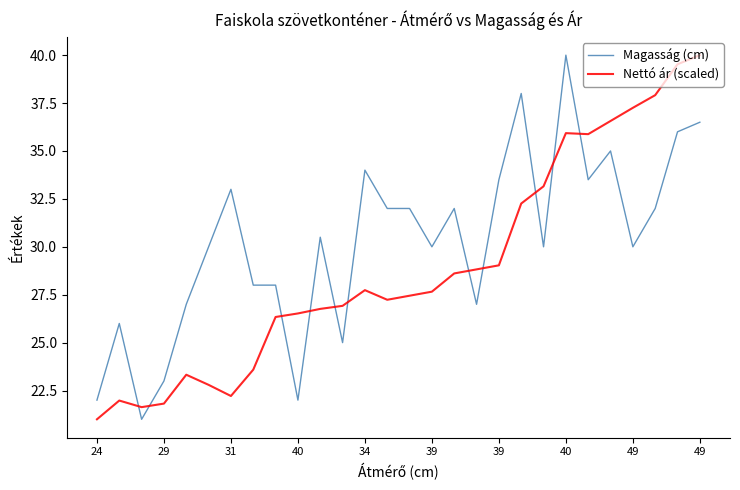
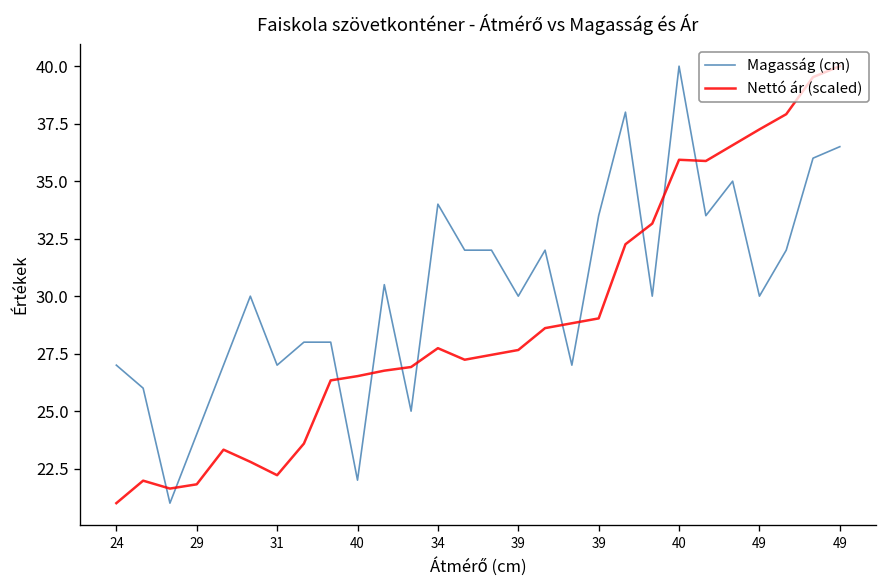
  {
    "Magasság (cm)": {
-     "24": 22,
-     "29": 23,
-     "31": 33,
+     "24": 27,
+     "29": 24,
+     "31": 27,
      "34": 34
    },
    "Nettó ár (scaled)": {
      "24": 21,
      "29": 21.8,
      "31": 22.2,
      "34": 27.7
    }
  }
